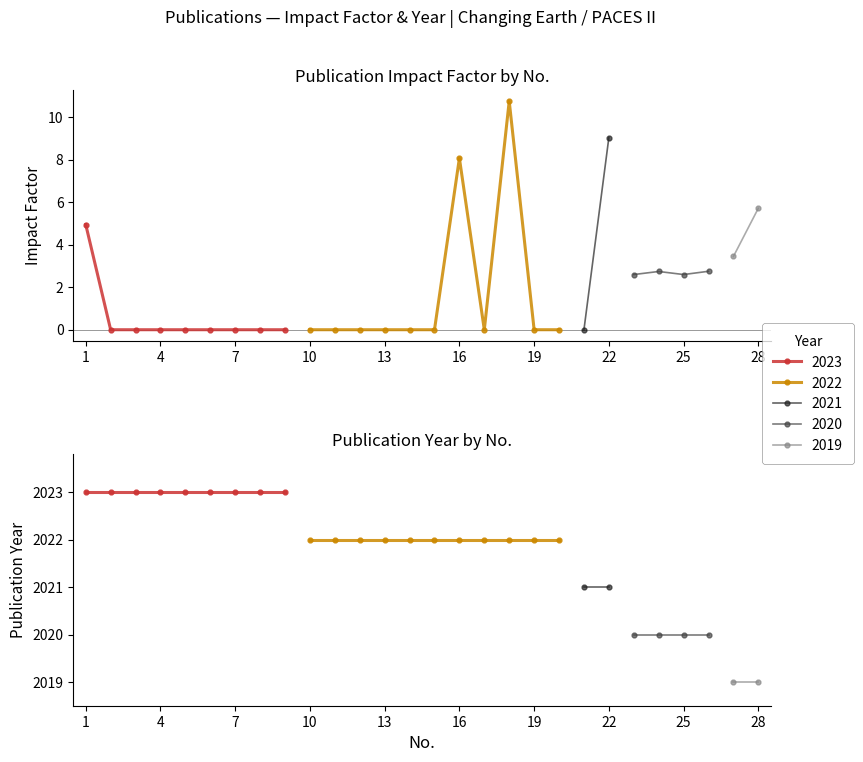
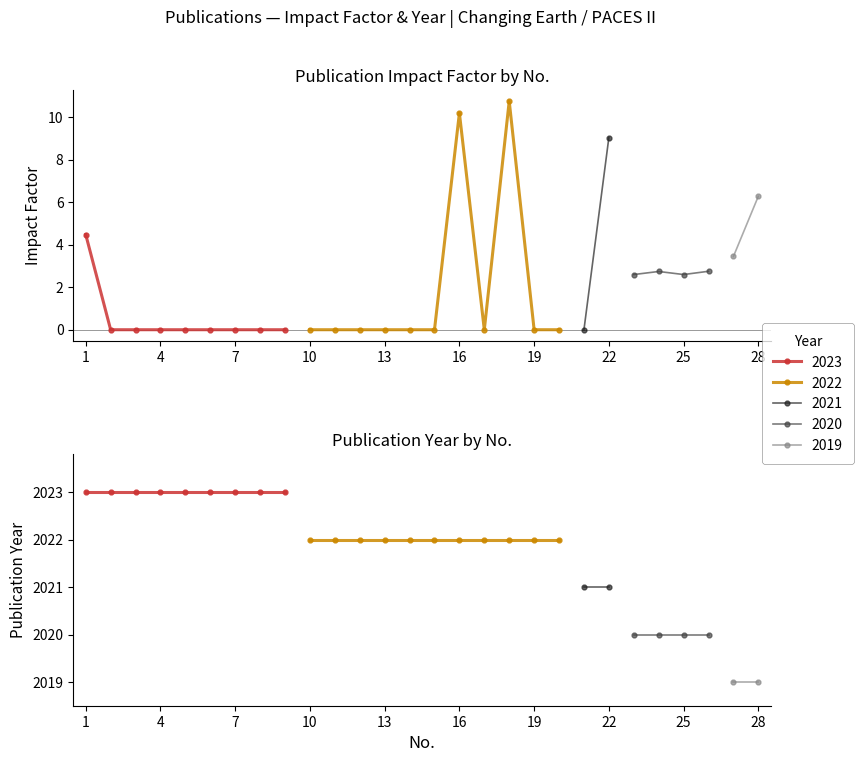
  {
    "Publication Impact Factor by No.": {
      "2023": {
-       "1": 5.0,
+       "1": 4.5,
        "4": 0.0,
        "7": 0.0
      },
      "2022": {
        "10": 0.0,
        "13": 0.0,
-       "16": 8.1,
+       "16": 10.2,
        "19": 0.0
      },
      "2019": {
-       "28": 5.7
+       "28": 6.3
      }
    },
    "Publication Year by No.": {
      "2023": {
        "1": 2023.0,
        "4": 2023.0,
        "7": 2023.0
      },
      "2022": {
        "10": 2022.0,
        "13": 2022.0,
        "16": 2022.0,
        "19": 2022.0
      },
      "2019": {
        "28": 2019.0
      }
    }
  }
